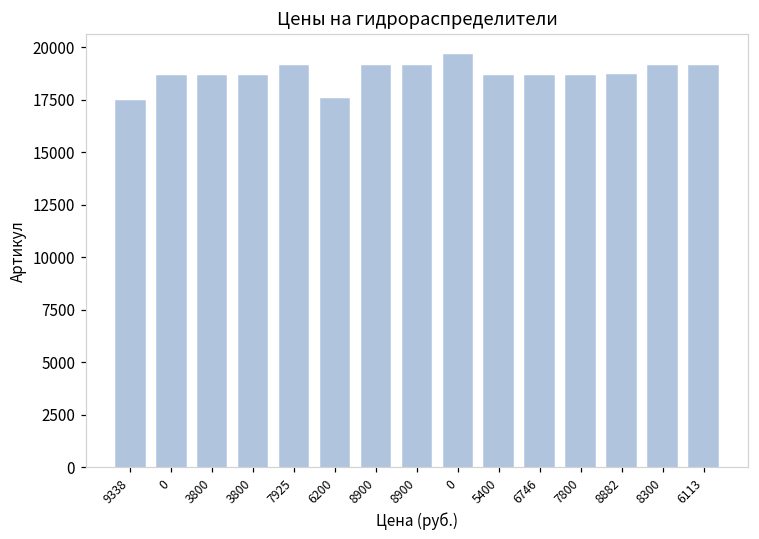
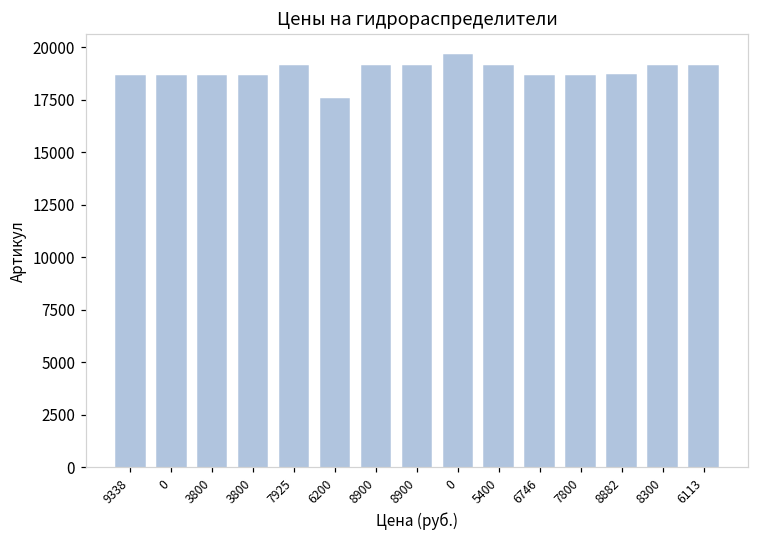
  {
-   "9338": 17500,
+   "9338": 18600,
    "7925": 19100,
    "6200": 17500,
-   "5400": 18600,
+   "5400": 19100,
    "6746": 18600,
    "7800": 18600,
    "8882": 18700,
    "8300": 19100,
    "6113": 19100
  }
